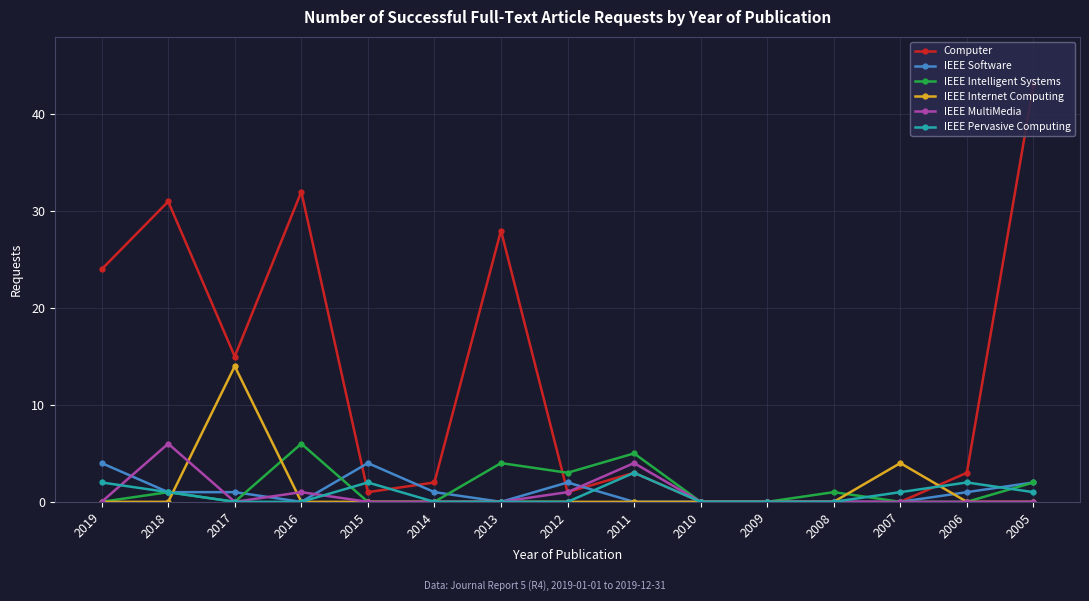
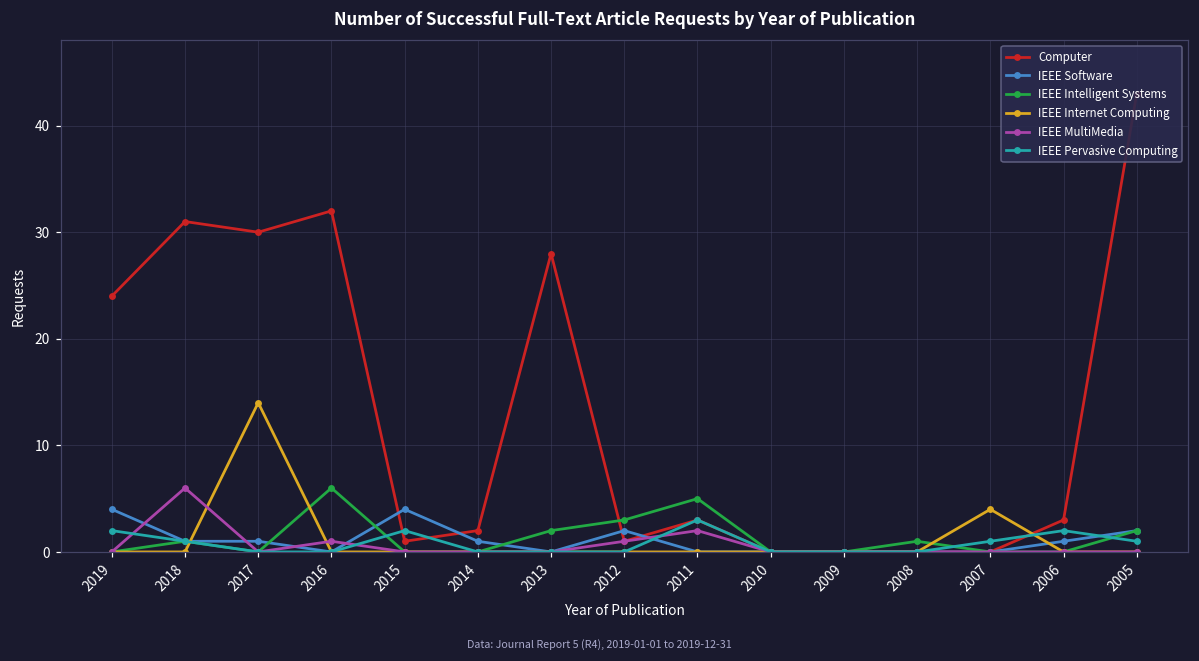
  {
    "Computer": {
      "2019": 24,
      "2018": 31,
-     "2017": 15,
+     "2017": 30,
      "2016": 32,
      "2015": 1,
      "2014": 2,
      "2013": 28,
      "2006": 3
    },
    "IEEE Intelligent Systems": {
      "2016": 6,
-     "2013": 4,
+     "2013": 2,
      "2012": 3,
      "2011": 5,
      "2008": 1
    },
    "IEEE Internet Computing": {
      "2018": 0,
      "2017": 14,
      "2007": 4
    },
    "IEEE MultiMedia": {
      "2018": 6,
      "2016": 1,
-     "2011": 4
+     "2011": 2
    }
  }
